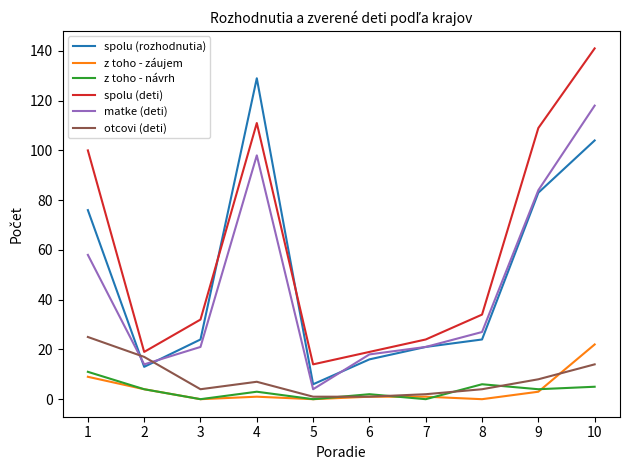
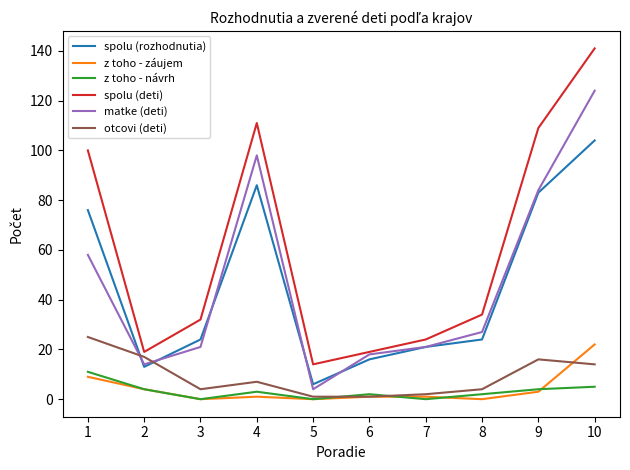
  {
    "spolu (rozhodnutia)": {
      "1": 76,
      "3": 24,
-     "4": 129,
+     "4": 86,
      "5": 6,
      "6": 16,
      "8": 24,
      "10": 104
    },
    "z toho - záujem": {
      "1": 9,
      "4": 1,
      "8": 0,
      "10": 22
    },
    "z toho - návrh": {
      "1": 11,
      "4": 3,
-     "8": 6,
+     "8": 2,
      "10": 5
    },
    "spolu (deti)": {
      "1": 100,
      "2": 19,
      "3": 32,
      "4": 111,
      "5": 14,
      "7": 24,
      "8": 34,
      "9": 109,
      "10": 141
    },
    "matke (deti)": {
      "1": 58,
      "3": 21,
      "4": 98,
      "5": 4,
      "8": 27,
-     "10": 118
+     "10": 124
    },
    "otcovi (deti)": {
      "1": 25,
      "2": 17,
      "3": 4,
      "4": 7,
      "8": 4,
-     "9": 8,
+     "9": 16,
      "10": 14
    }
  }
